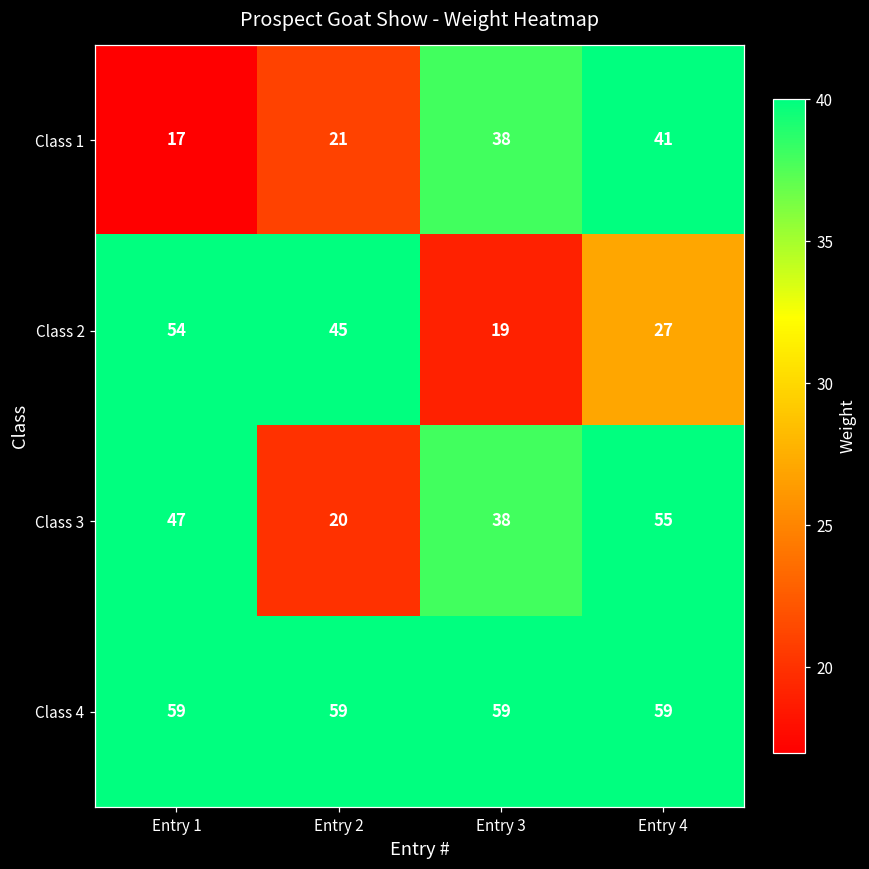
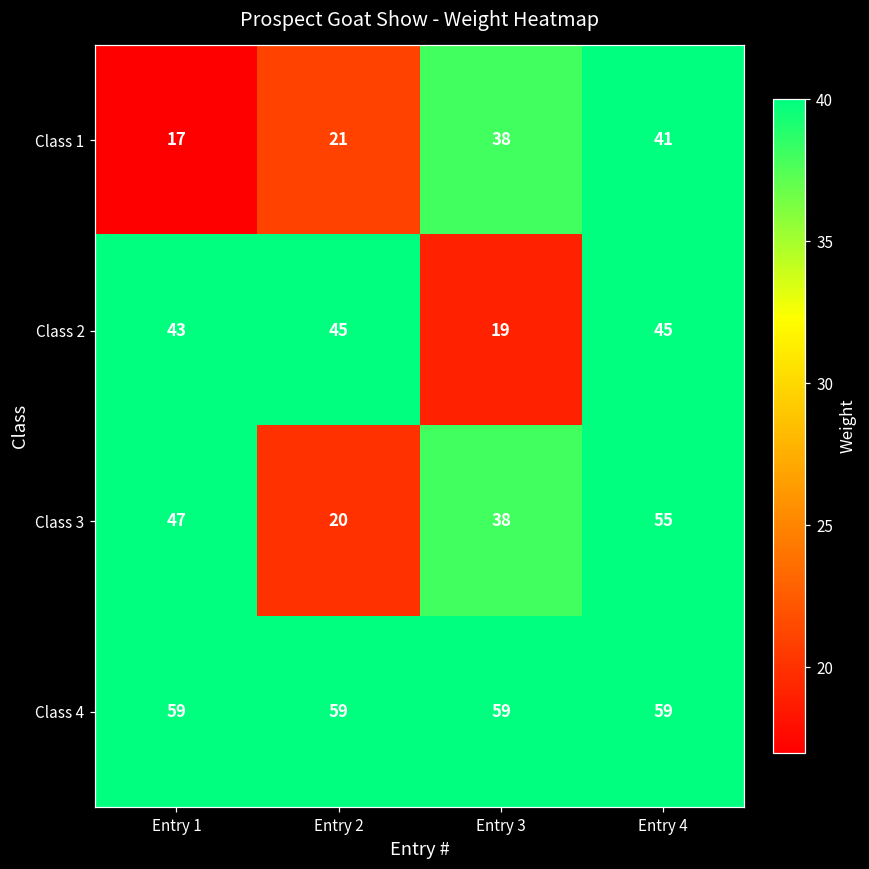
  {
    "Class 1": {
      "Entry 1": 17,
      "Entry 2": 21,
      "Entry 3": 38,
      "Entry 4": 41
    },
    "Class 2": {
-     "Entry 1": 54,
+     "Entry 1": 43,
      "Entry 2": 45,
      "Entry 3": 19,
-     "Entry 4": 27
+     "Entry 4": 45
    },
    "Class 3": {
      "Entry 1": 47,
      "Entry 2": 20,
      "Entry 3": 38,
      "Entry 4": 55
    },
    "Class 4": {
      "Entry 1": 59,
      "Entry 2": 59,
      "Entry 3": 59,
      "Entry 4": 59
    }
  }
